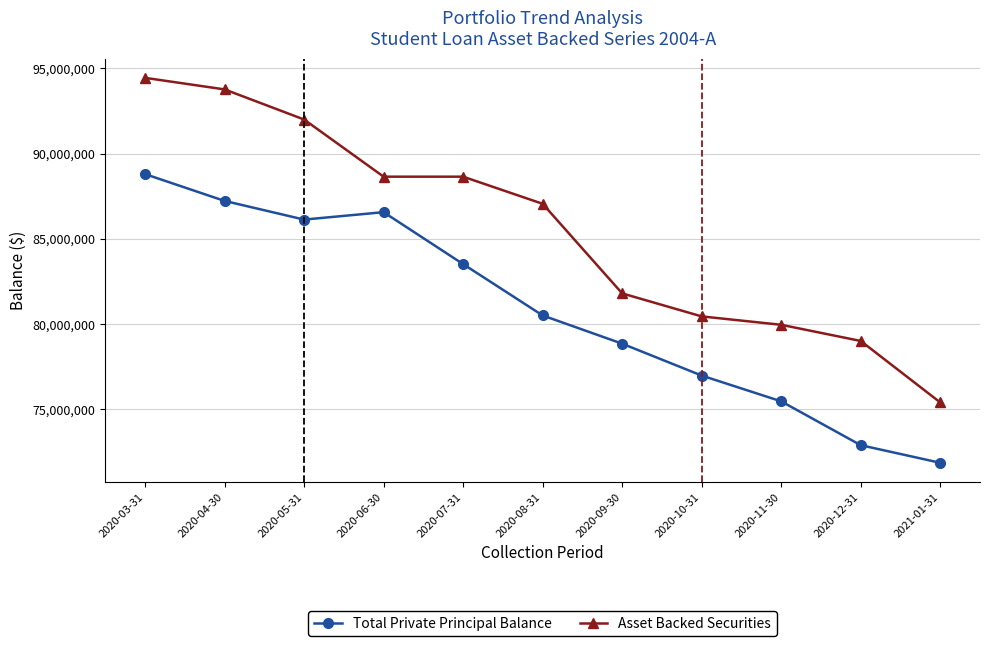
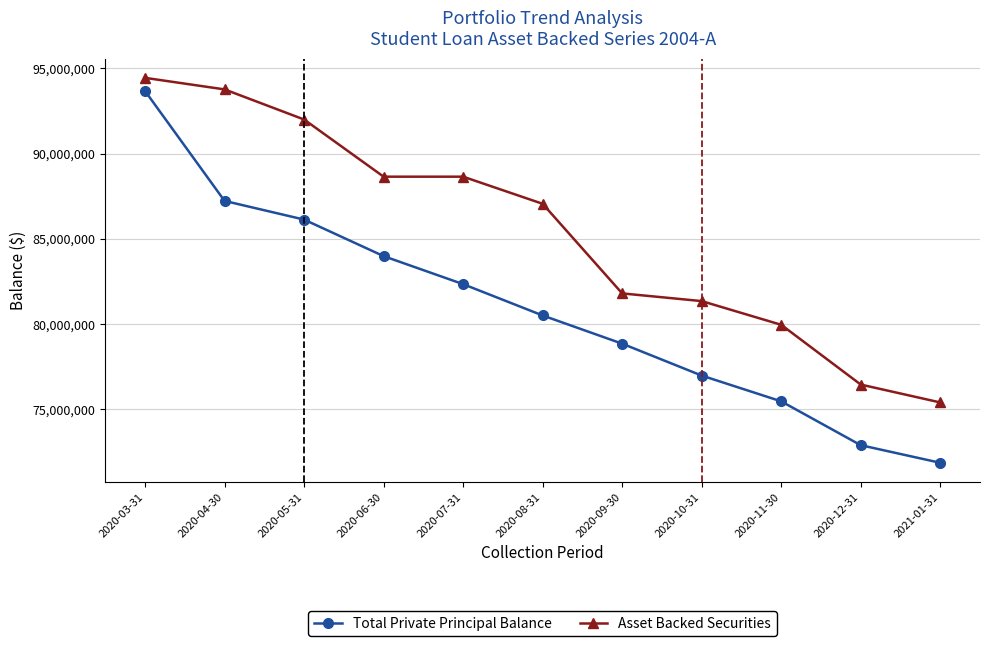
  {
    "Total Private Principal Balance": {
-     "2020-03-31": "88,800,000",
+     "2020-03-31": "93,700,000",
      "2020-04-30": "87,200,000",
      "2020-05-31": "86,100,000",
-     "2020-06-30": "86,600,000",
-     "2020-07-31": "83,500,000",
+     "2020-06-30": "84,000,000",
+     "2020-07-31": "82,300,000",
      "2020-08-31": "80,500,000",
      "2020-09-30": "78,800,000",
      "2020-10-31": "77,000,000",
      "2020-11-30": "75,500,000",
      "2020-12-31": "72,900,000",
      "2021-01-31": "71,900,000"
    },
    "Asset Backed Securities": {
      "2020-03-31": "94,500,000",
      "2020-04-30": "93,800,000",
      "2020-05-31": "92,000,000",
      "2020-06-30": "88,700,000",
      "2020-07-31": "88,700,000",
      "2020-08-31": "87,100,000",
      "2020-09-30": "81,800,000",
-     "2020-10-31": "80,500,000",
+     "2020-10-31": "81,300,000",
      "2020-11-30": "80,000,000",
-     "2020-12-31": "79,000,000",
+     "2020-12-31": "76,500,000",
      "2021-01-31": "75,400,000"
    }
  }
